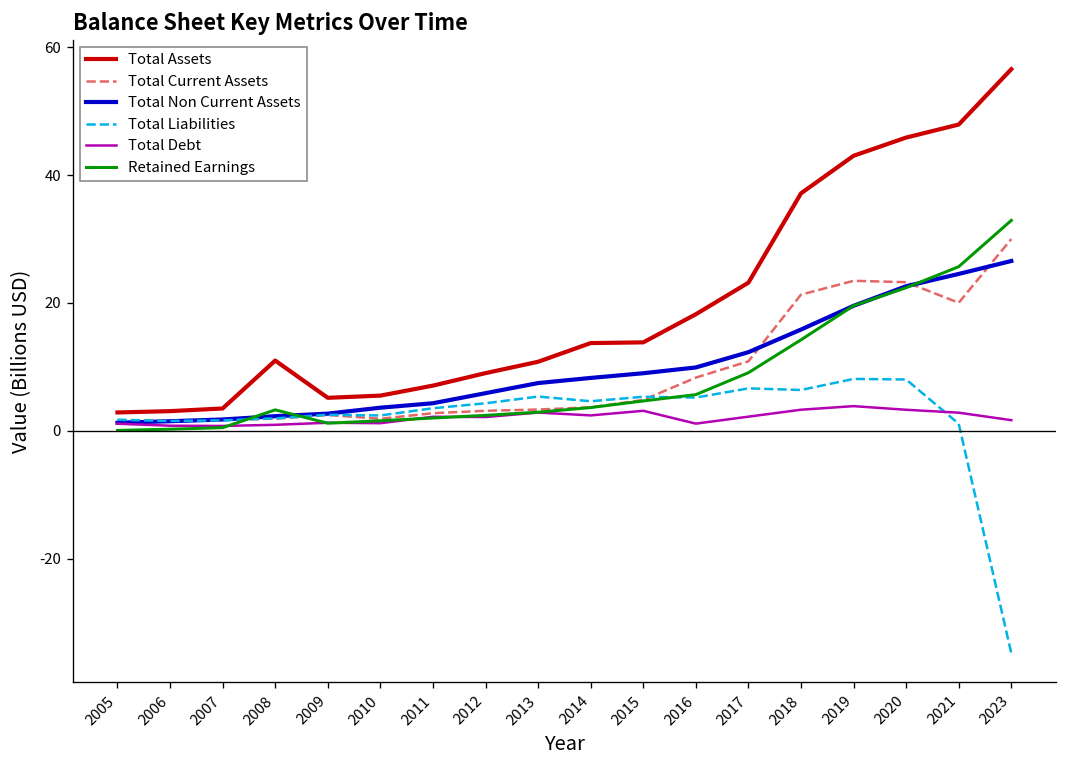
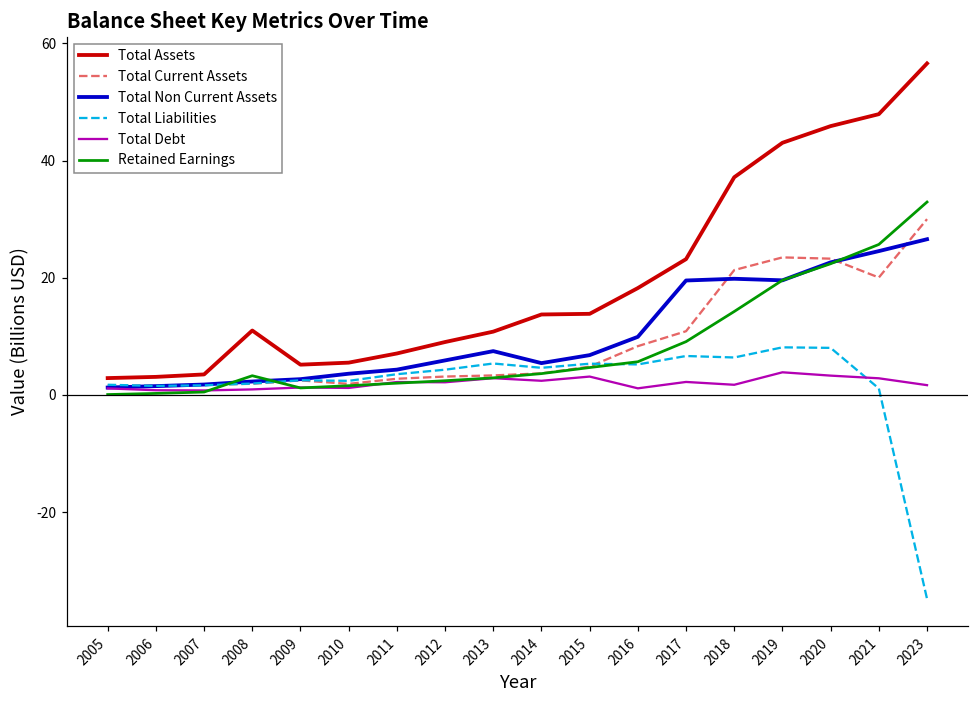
  {
    "Total Assets": {
      "2005": 3,
      "2006": 3,
      "2007": 3,
      "2008": 11,
      "2009": 5,
      "2010": 6,
      "2011": 7,
      "2012": 9,
      "2013": 11,
      "2014": 14,
      "2015": 14,
      "2016": 18,
      "2017": 23,
      "2018": 37,
      "2019": 43,
      "2020": 46,
      "2021": 48,
      "2023": 57
    },
    "Total Current Assets": {
      "2011": 3,
      "2012": 3,
      "2016": 8,
      "2017": 11,
      "2018": 21,
      "2019": 23,
      "2020": 23,
      "2021": 20,
      "2023": 30
    },
    "Total Non Current Assets": {
      "2010": 4,
      "2011": 4,
      "2012": 6,
      "2013": 7,
-     "2014": 8,
-     "2015": 9,
+     "2014": 5,
+     "2015": 7,
      "2016": 10,
-     "2017": 12,
-     "2018": 16,
+     "2017": 20,
+     "2018": 20,
      "2021": 25,
      "2023": 27
    },
    "Total Liabilities": {
      "2010": 2,
      "2011": 4,
      "2012": 4,
      "2013": 5,
      "2014": 5,
      "2015": 5,
      "2017": 7,
      "2018": 6,
      "2019": 8,
      "2020": 8,
      "2021": 1,
      "2023": -35
    },
    "Total Debt": {
      "2006": 1,
      "2008": 1,
      "2014": 2,
      "2015": 3,
      "2016": 1,
      "2017": 2,
-     "2018": 3,
+     "2018": 2,
      "2019": 4,
      "2020": 3,
      "2021": 3,
      "2023": 2
    },
    "Retained Earnings": {
      "2005": 0,
      "2006": 0,
      "2008": 3,
      "2017": 9,
      "2018": 14,
      "2021": 26,
      "2023": 33
    }
  }
